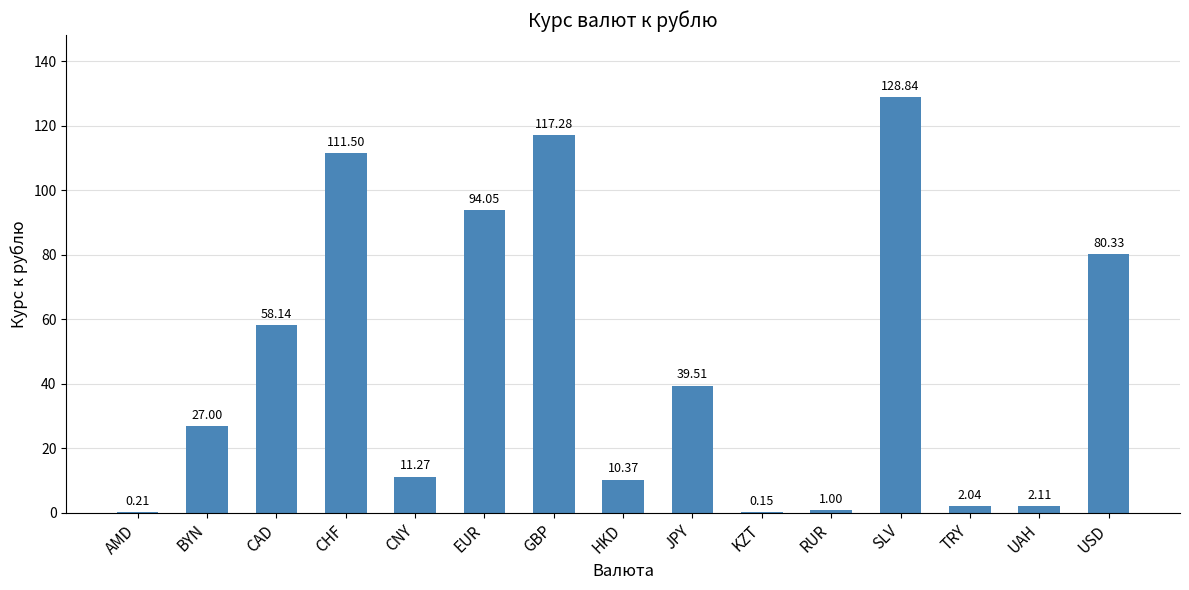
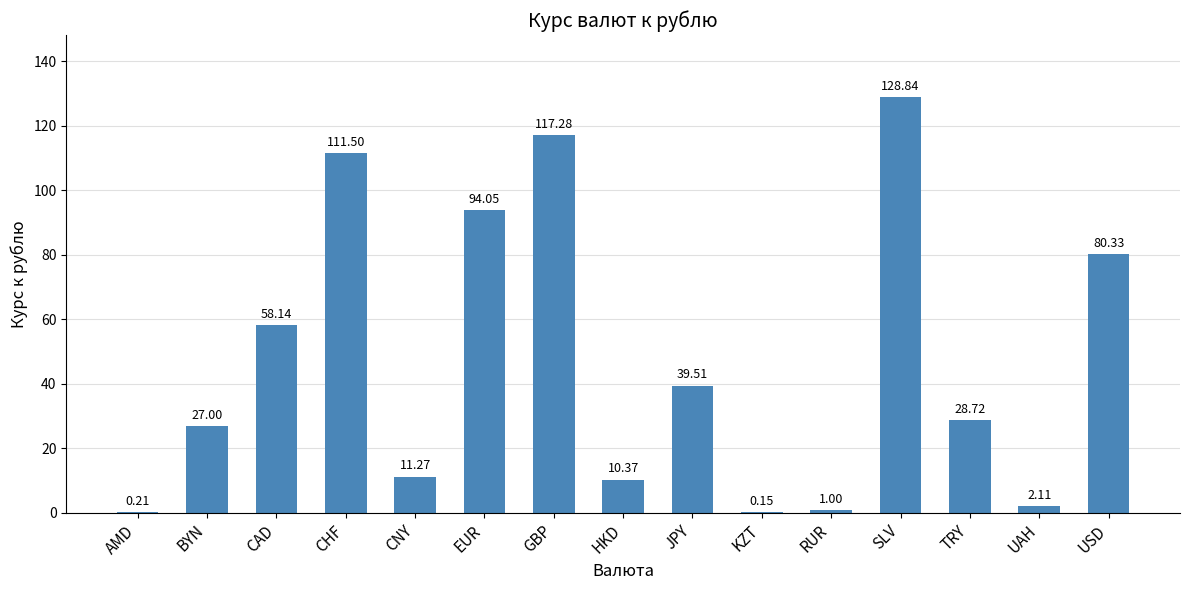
  {
    "AMD": 0.21,
    "BYN": 27.00,
    "CAD": 58.14,
    "CHF": 111.50,
    "CNY": 11.27,
    "EUR": 94.05,
    "GBP": 117.28,
    "HKD": 10.37,
    "JPY": 39.51,
    "KZT": 0.15,
    "RUR": 1.00,
    "SLV": 128.84,
-   "TRY": 2.04,
+   "TRY": 28.72,
    "UAH": 2.11,
    "USD": 80.33
  }
